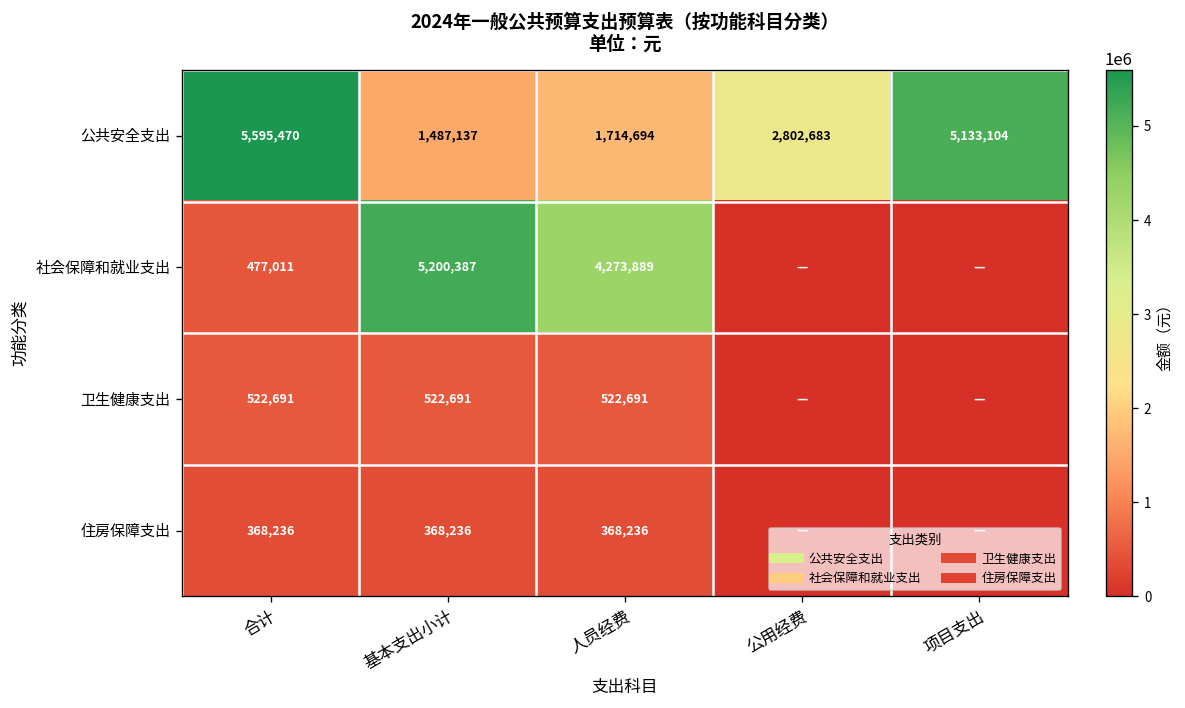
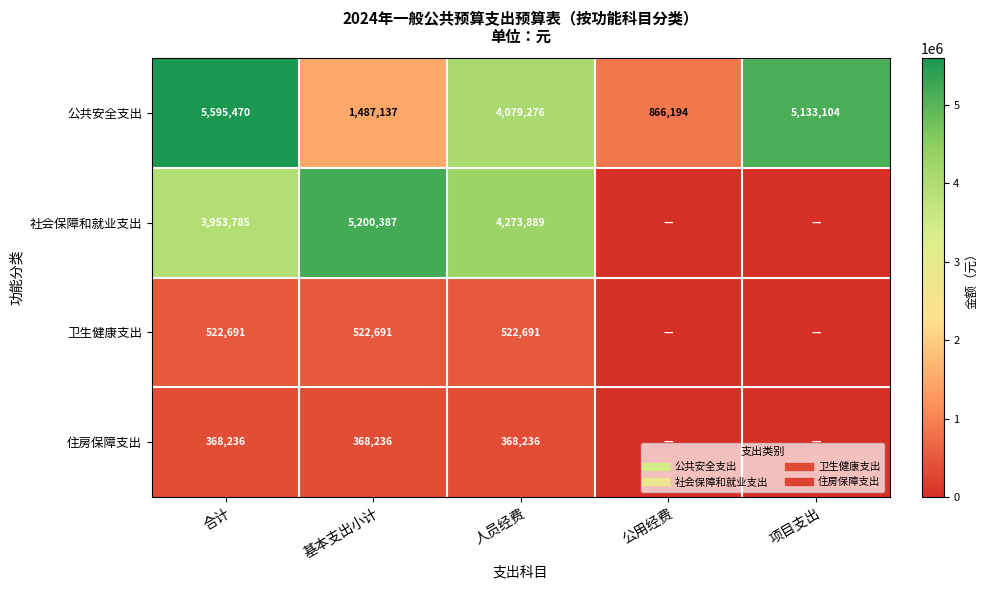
  {
    "公共安全支出": {
      "合计": "5,595,470",
      "基本支出小计": "1,487,137",
-     "人员经费": "1,714,694",
-     "公用经费": "2,802,683",
+     "人员经费": "4,079,276",
+     "公用经费": "866,194",
      "项目支出": "5,133,104"
    },
    "社会保障和就业支出": {
-     "合计": "477,011",
+     "合计": "3,953,785",
      "基本支出小计": "5,200,387",
      "人员经费": "4,273,889"
    },
    "卫生健康支出": {
      "合计": "522,691",
      "基本支出小计": "522,691",
      "人员经费": "522,691"
    },
    "住房保障支出": {
      "合计": "368,236",
      "基本支出小计": "368,236",
      "人员经费": "368,236"
    }
  }
